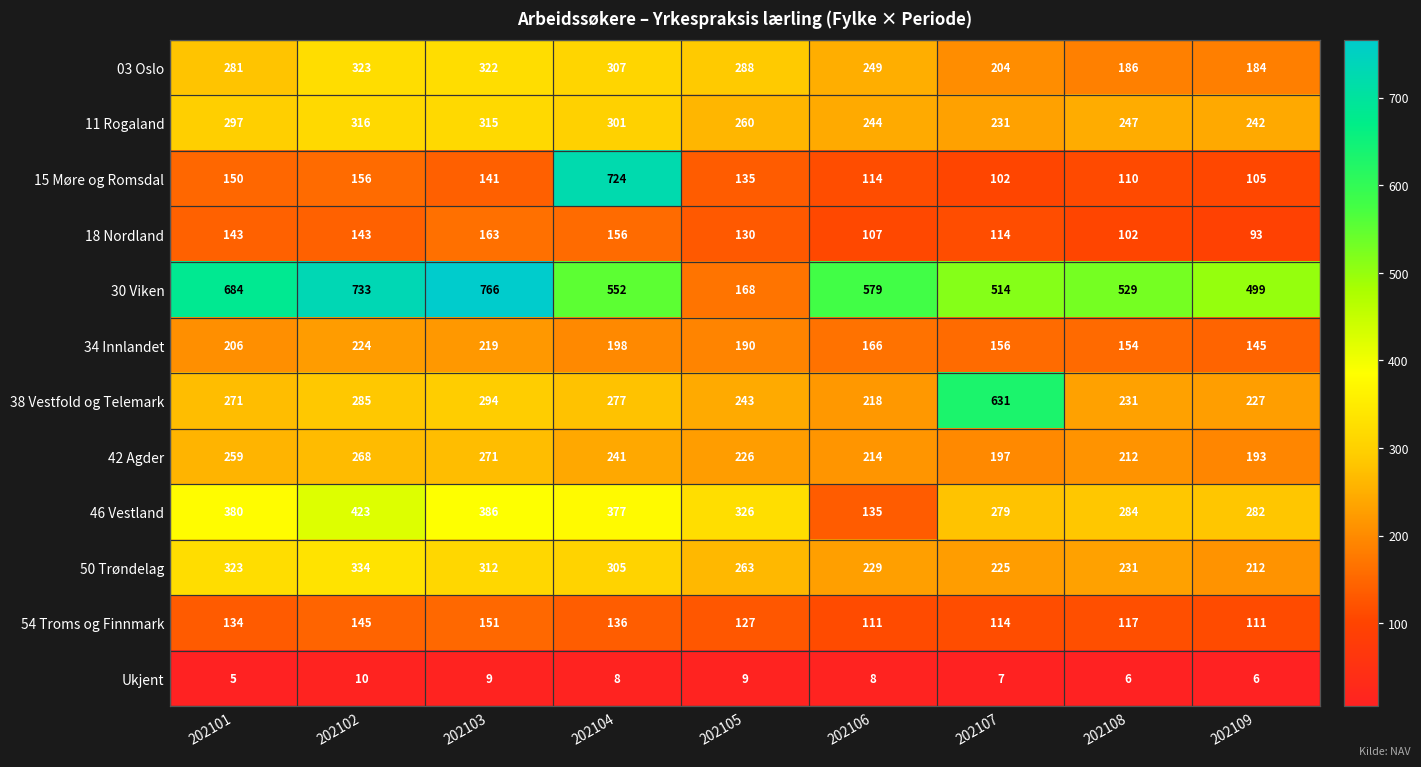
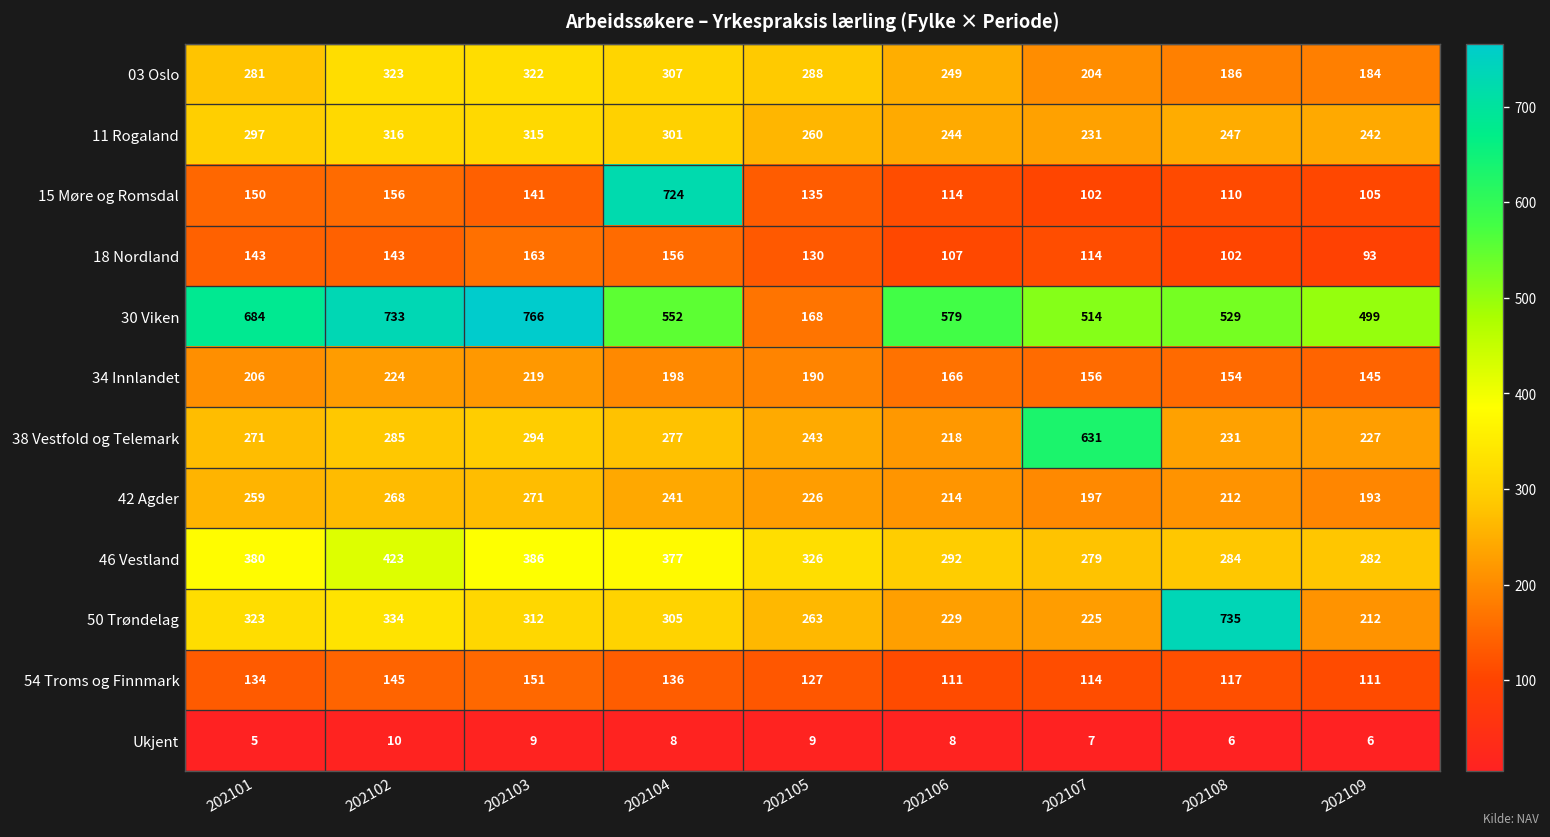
  {
    "03 Oslo": {
      "202101": 281,
      "202102": 323,
      "202103": 322,
      "202104": 307,
      "202105": 288,
      "202106": 249,
      "202107": 204,
      "202108": 186,
      "202109": 184
    },
    "11 Rogaland": {
      "202101": 297,
      "202102": 316,
      "202103": 315,
      "202104": 301,
      "202105": 260,
      "202106": 244,
      "202107": 231,
      "202108": 247,
      "202109": 242
    },
    "15 Møre og Romsdal": {
      "202101": 150,
      "202102": 156,
      "202103": 141,
      "202104": 724,
      "202105": 135,
      "202106": 114,
      "202107": 102,
      "202108": 110,
      "202109": 105
    },
    "18 Nordland": {
      "202101": 143,
      "202102": 143,
      "202103": 163,
      "202104": 156,
      "202105": 130,
      "202106": 107,
      "202107": 114,
      "202108": 102,
      "202109": 93
    },
    "30 Viken": {
      "202101": 684,
      "202102": 733,
      "202103": 766,
      "202104": 552,
      "202105": 168,
      "202106": 579,
      "202107": 514,
      "202108": 529,
      "202109": 499
    },
    "34 Innlandet": {
      "202101": 206,
      "202102": 224,
      "202103": 219,
      "202104": 198,
      "202105": 190,
      "202106": 166,
      "202107": 156,
      "202108": 154,
      "202109": 145
    },
    "38 Vestfold og Telemark": {
      "202101": 271,
      "202102": 285,
      "202103": 294,
      "202104": 277,
      "202105": 243,
      "202106": 218,
      "202107": 631,
      "202108": 231,
      "202109": 227
    },
    "42 Agder": {
      "202101": 259,
      "202102": 268,
      "202103": 271,
      "202104": 241,
      "202105": 226,
      "202106": 214,
      "202107": 197,
      "202108": 212,
      "202109": 193
    },
    "46 Vestland": {
      "202101": 380,
      "202102": 423,
      "202103": 386,
      "202104": 377,
      "202105": 326,
-     "202106": 135,
+     "202106": 292,
      "202107": 279,
      "202108": 284,
      "202109": 282
    },
    "50 Trøndelag": {
      "202101": 323,
      "202102": 334,
      "202103": 312,
      "202104": 305,
      "202105": 263,
      "202106": 229,
      "202107": 225,
-     "202108": 231,
+     "202108": 735,
      "202109": 212
    },
    "54 Troms og Finnmark": {
      "202101": 134,
      "202102": 145,
      "202103": 151,
      "202104": 136,
      "202105": 127,
      "202106": 111,
      "202107": 114,
      "202108": 117,
      "202109": 111
    },
    "Ukjent": {
      "202101": 5,
      "202102": 10,
      "202103": 9,
      "202104": 8,
      "202105": 9,
      "202106": 8,
      "202107": 7,
      "202108": 6,
      "202109": 6
    }
  }
